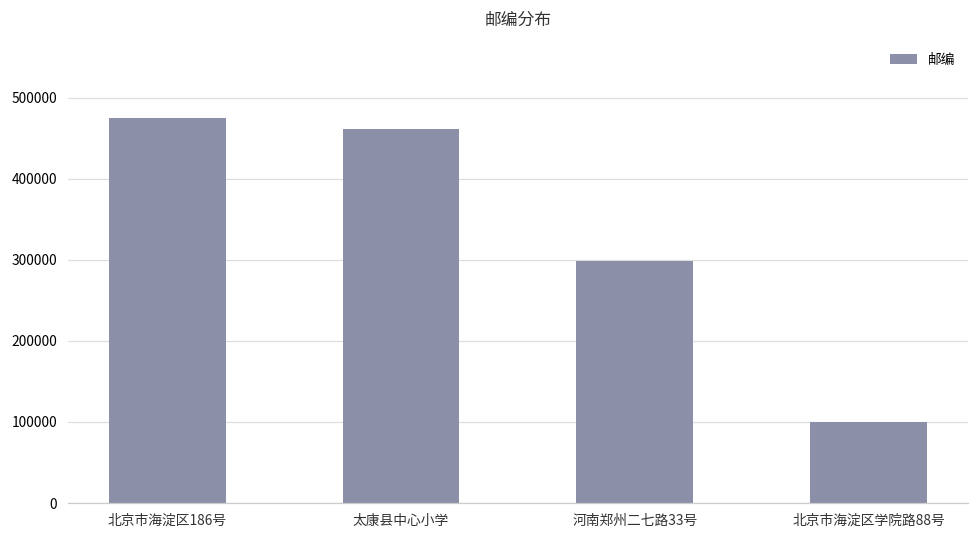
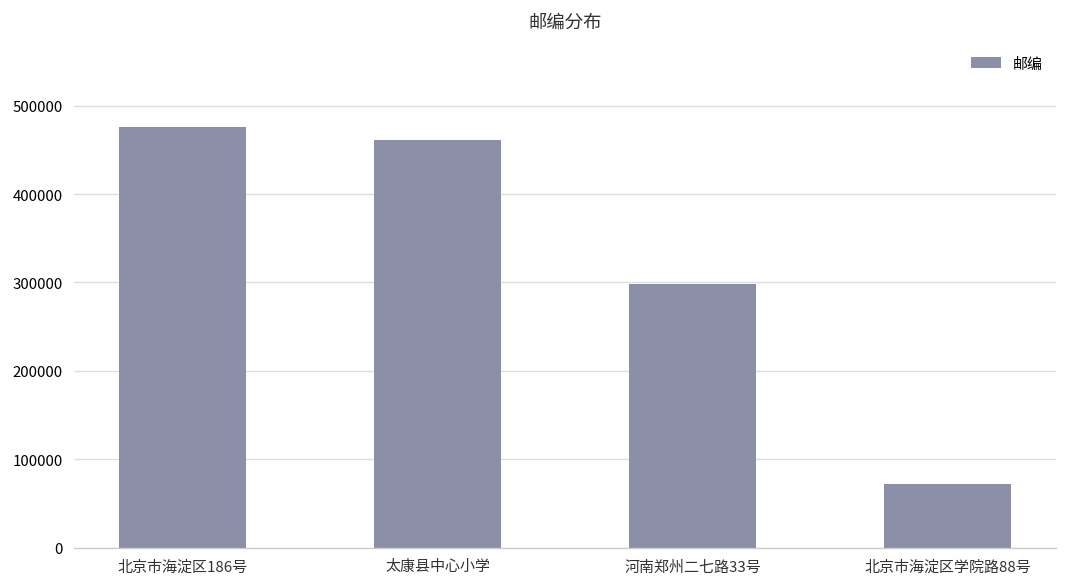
  {
    "北京市海淀区186号": 480000,
    "太康县中心小学": 460000,
    "河南郑州二七路33号": 300000,
-   "北京市海淀区学院路88号": 100000
+   "北京市海淀区学院路88号": 70000
  }
